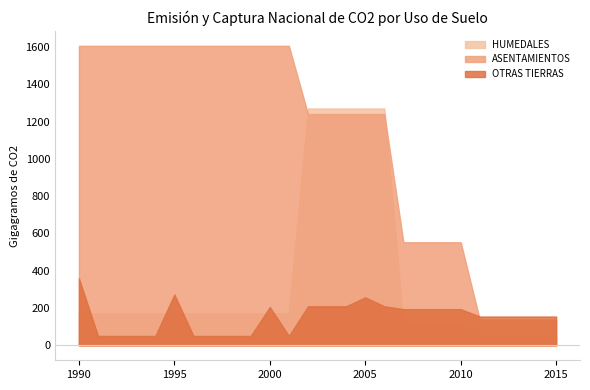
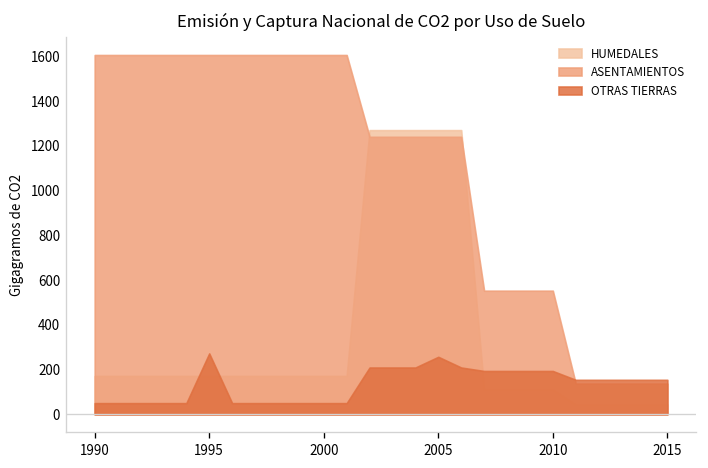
  {
    "OTRAS TIERRAS": {
-     "1990": 360,
+     "1990": 50,
      "1995": 270,
-     "2000": 210,
+     "2000": 50,
      "2005": 260,
      "2010": 190,
      "2015": 150
    }
  }
